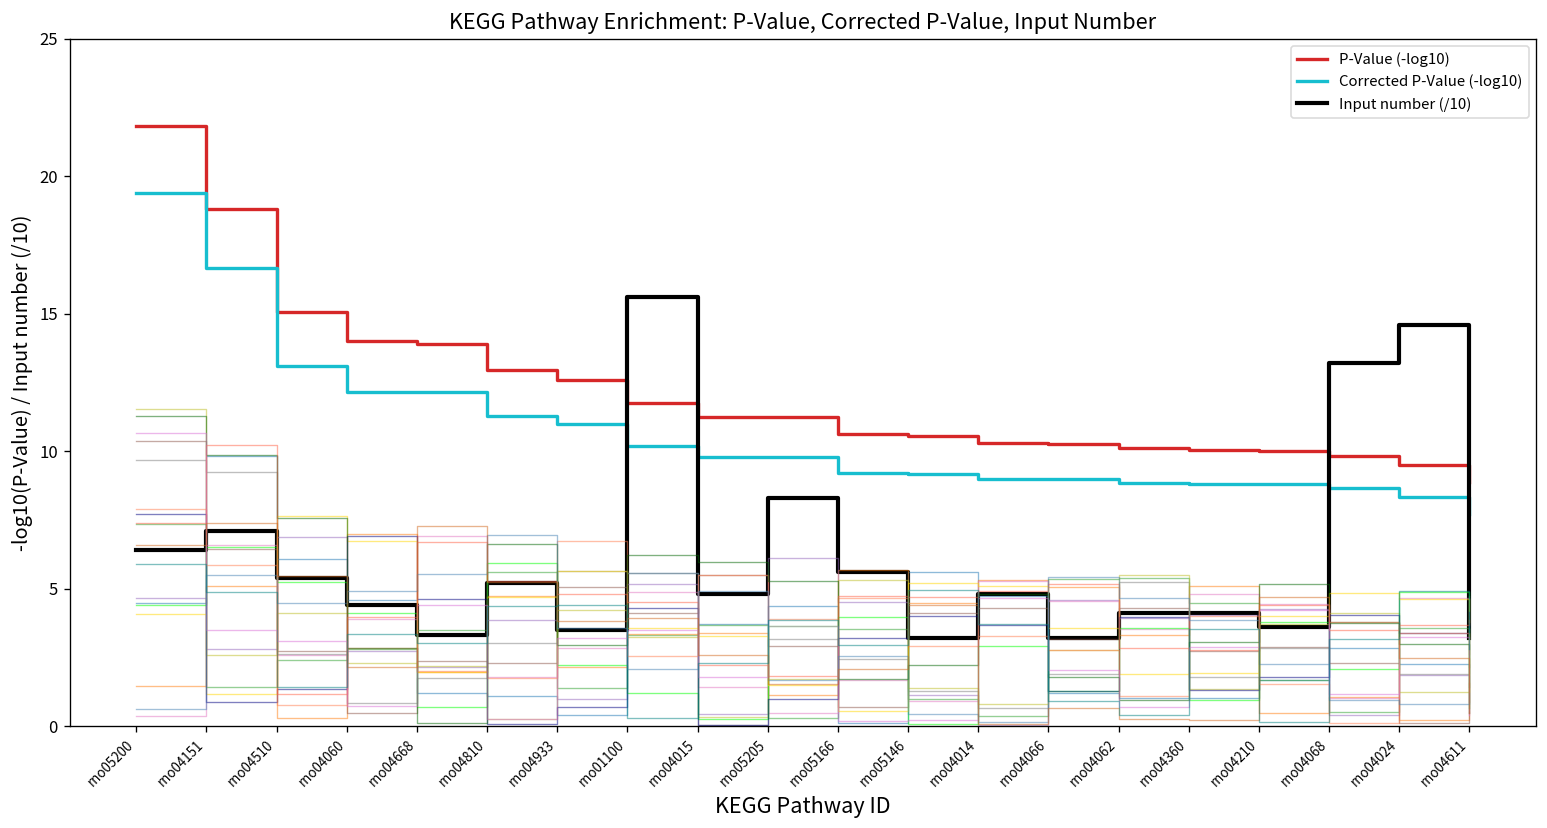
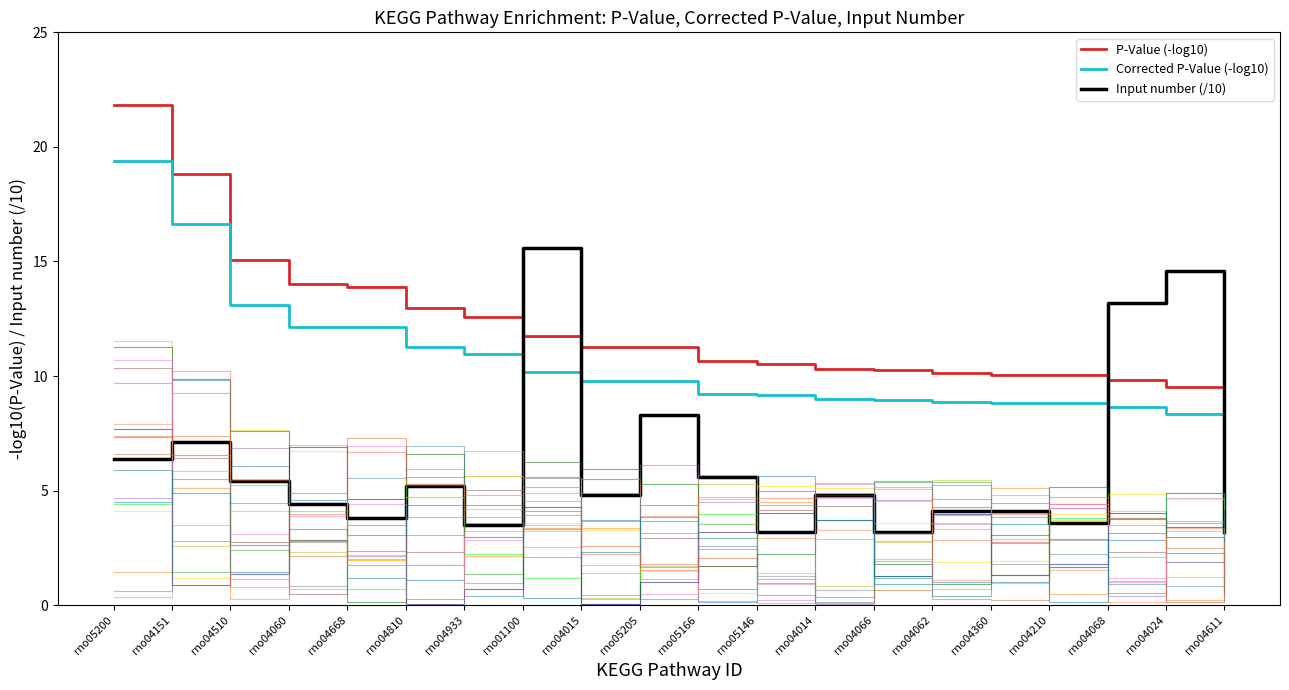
  {
    "P-Value (-log10)": {
      "rno05200": 21.8,
      "rno04151": 18.8,
      "rno04510": 15.1,
      "rno04060": 14.0,
      "rno04668": 13.9,
      "rno04810": 13.0,
      "rno04933": 12.6,
      "rno01100": 11.7,
      "rno04015": 11.3,
      "rno05205": 11.3,
      "rno05166": 10.6,
      "rno05146": 10.5,
      "rno04014": 10.3,
      "rno04066": 10.3,
      "rno04062": 10.1,
      "rno04360": 10.1,
      "rno04210": 10.0,
      "rno04068": 9.8,
      "rno04024": 9.5,
      "rno04611": 8.9
    },
    "Corrected P-Value (-log10)": {
      "rno05200": 19.4,
      "rno04151": 16.7,
      "rno04510": 13.1,
      "rno04060": 12.2,
      "rno04668": 12.1,
      "rno04810": 11.3,
      "rno04933": 11.0,
      "rno01100": 10.2,
      "rno04015": 9.8,
      "rno05205": 9.8,
      "rno05166": 9.2,
      "rno05146": 9.2,
      "rno04014": 9.0,
      "rno04066": 9.0,
      "rno04062": 8.9,
      "rno04360": 8.8,
      "rno04210": 8.8,
      "rno04068": 8.6,
      "rno04024": 8.3,
      "rno04611": 7.7
    },
    "Input number (/10)": {
      "rno05200": 6.4,
      "rno04151": 7.1,
      "rno04060": 4.4,
-     "rno04668": 3.3,
+     "rno04668": 3.8,
      "rno01100": 15.6,
      "rno04015": 4.8,
      "rno05205": 8.3,
      "rno05146": 3.2,
      "rno04062": 4.1,
      "rno04068": 13.2,
      "rno04024": 14.6,
      "rno04611": 3.2
    }
  }
